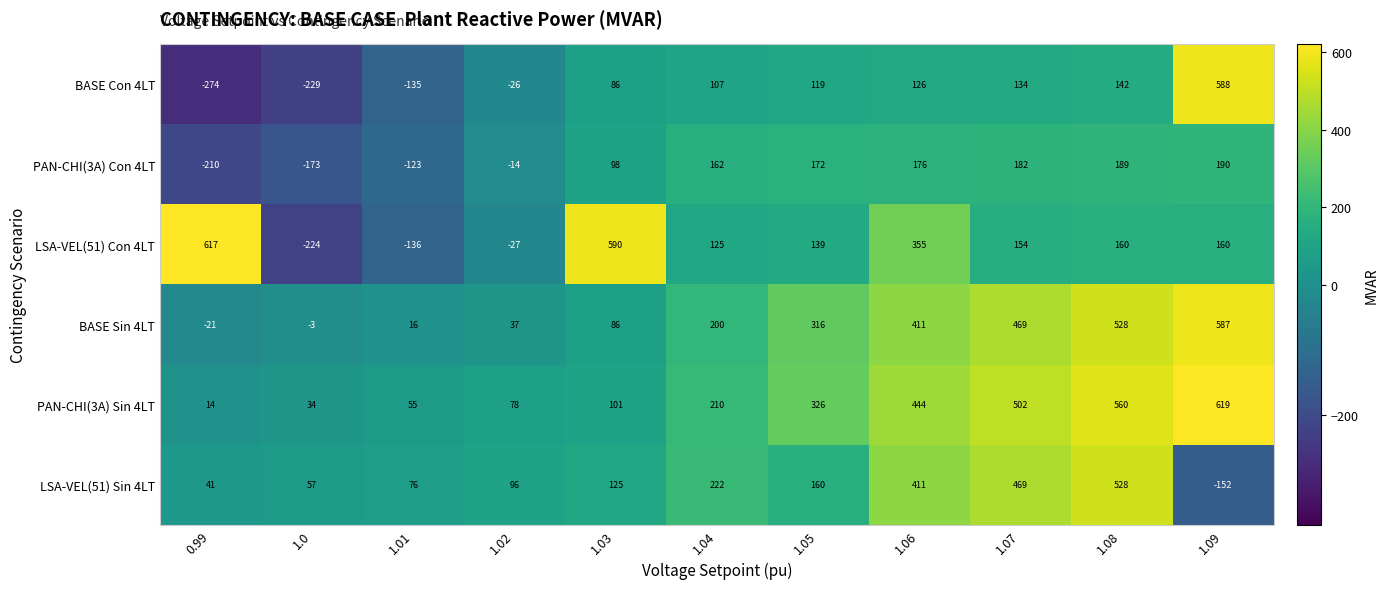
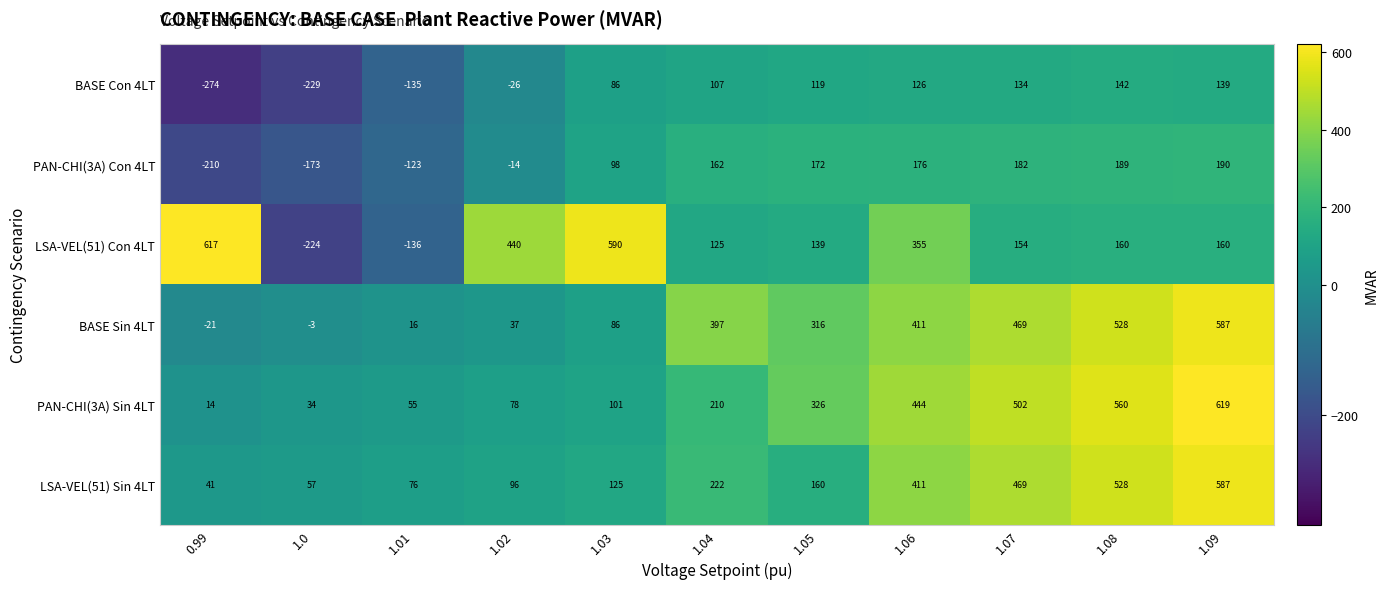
  {
    "BASE Con 4LT": {
      "0.99": -274,
      "1.0": -229,
      "1.01": -135,
      "1.02": -26,
      "1.03": 86,
      "1.04": 107,
      "1.05": 119,
      "1.06": 126,
      "1.07": 134,
      "1.08": 142,
-     "1.09": 588
+     "1.09": 139
    },
    "PAN-CHI(3A) Con 4LT": {
      "0.99": -210,
      "1.0": -173,
      "1.01": -123,
      "1.02": -14,
      "1.03": 98,
      "1.04": 162,
      "1.05": 172,
      "1.06": 176,
      "1.07": 182,
      "1.08": 189,
      "1.09": 190
    },
    "LSA-VEL(51) Con 4LT": {
      "0.99": 617,
      "1.0": -224,
      "1.01": -136,
-     "1.02": -27,
+     "1.02": 440,
      "1.03": 590,
      "1.04": 125,
      "1.05": 139,
      "1.06": 355,
      "1.07": 154,
      "1.08": 160,
      "1.09": 160
    },
    "BASE Sin 4LT": {
      "0.99": -21,
      "1.0": -3,
      "1.01": 16,
      "1.02": 37,
      "1.03": 86,
-     "1.04": 200,
+     "1.04": 397,
      "1.05": 316,
      "1.06": 411,
      "1.07": 469,
      "1.08": 528,
      "1.09": 587
    },
    "PAN-CHI(3A) Sin 4LT": {
      "0.99": 14,
      "1.0": 34,
      "1.01": 55,
      "1.02": 78,
      "1.03": 101,
      "1.04": 210,
      "1.05": 326,
      "1.06": 444,
      "1.07": 502,
      "1.08": 560,
      "1.09": 619
    },
    "LSA-VEL(51) Sin 4LT": {
      "0.99": 41,
      "1.0": 57,
      "1.01": 76,
      "1.02": 96,
      "1.03": 125,
      "1.04": 222,
      "1.05": 160,
      "1.06": 411,
      "1.07": 469,
      "1.08": 528,
-     "1.09": -152
+     "1.09": 587
    }
  }
